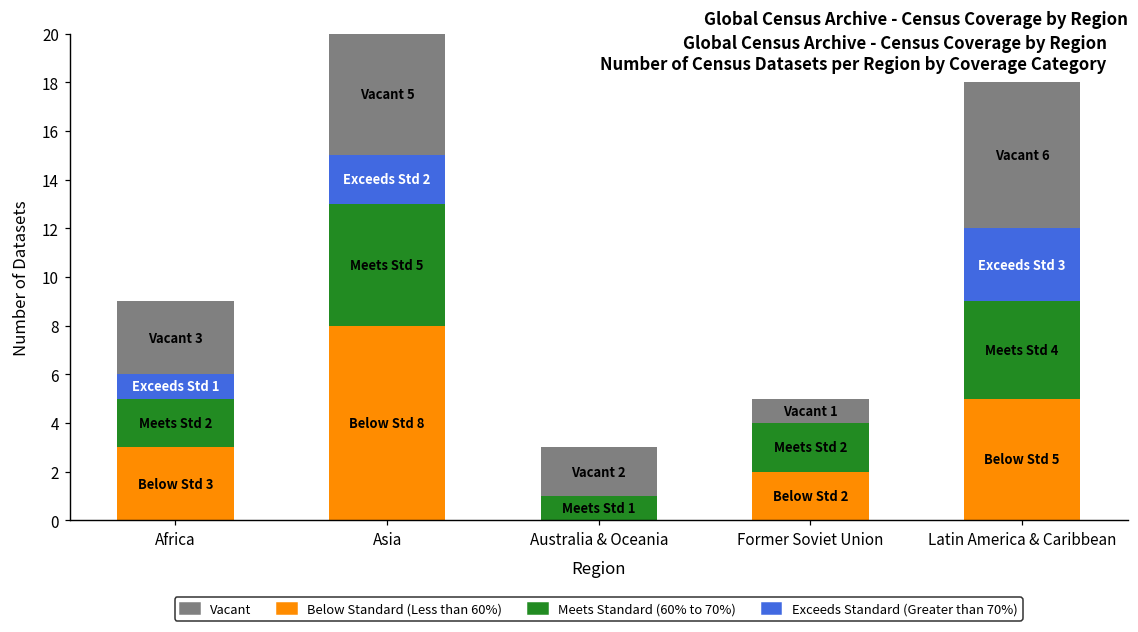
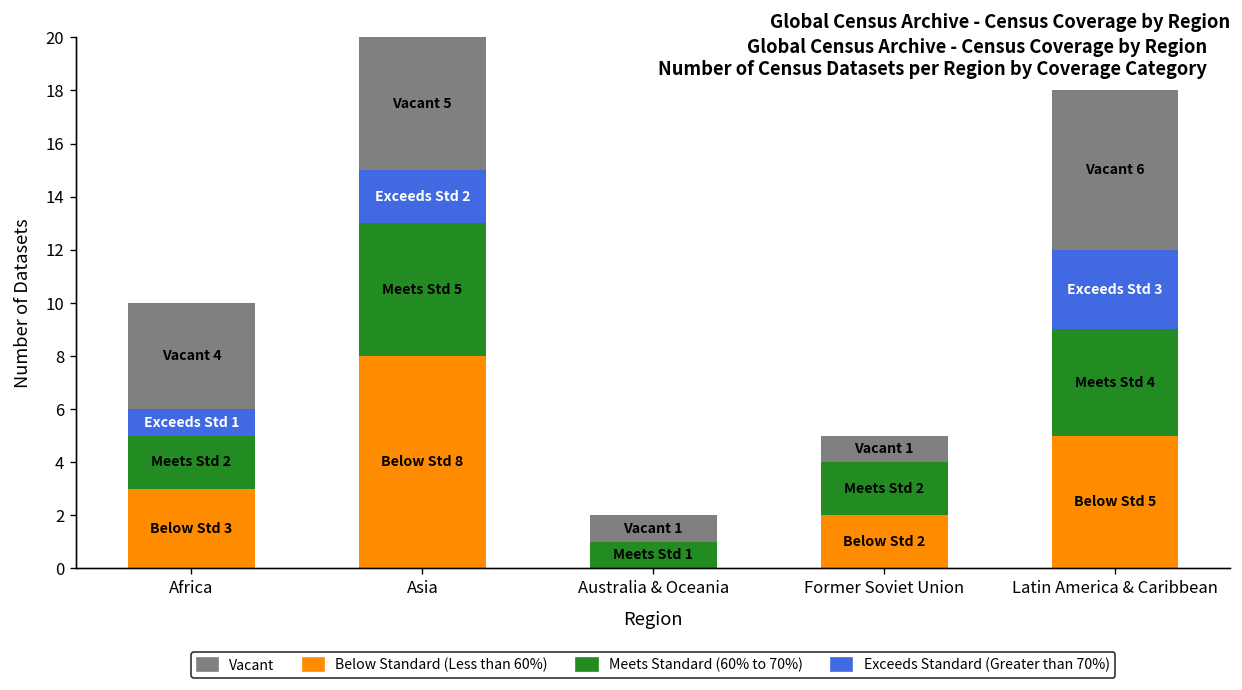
  {
    "Vacant": {
-     "Africa": 3,
+     "Africa": 4,
      "Asia": 5,
-     "Australia & Oceania": 2,
+     "Australia & Oceania": 1,
      "Former Soviet Union": 1,
      "Latin America & Caribbean": 6
    }
  }
